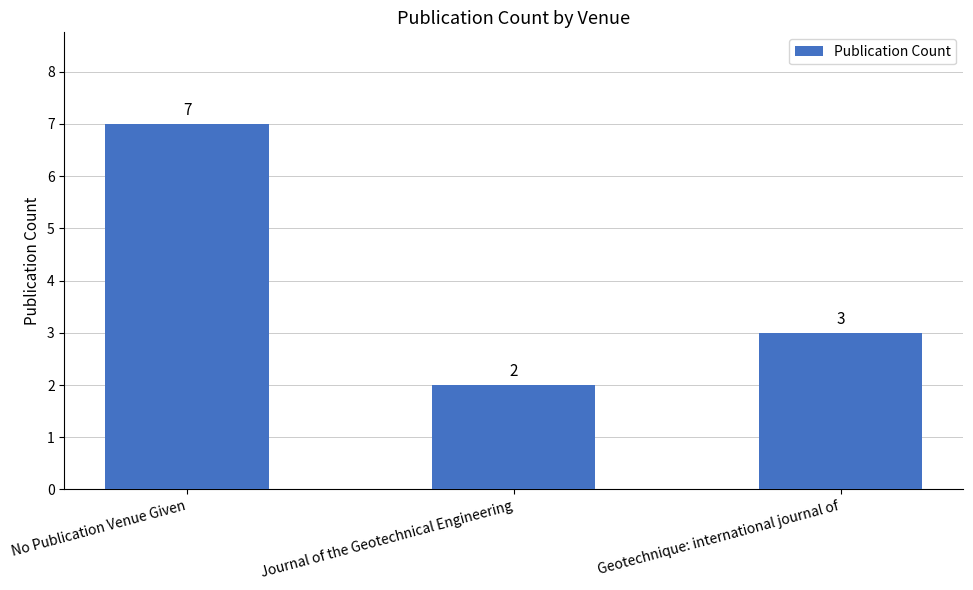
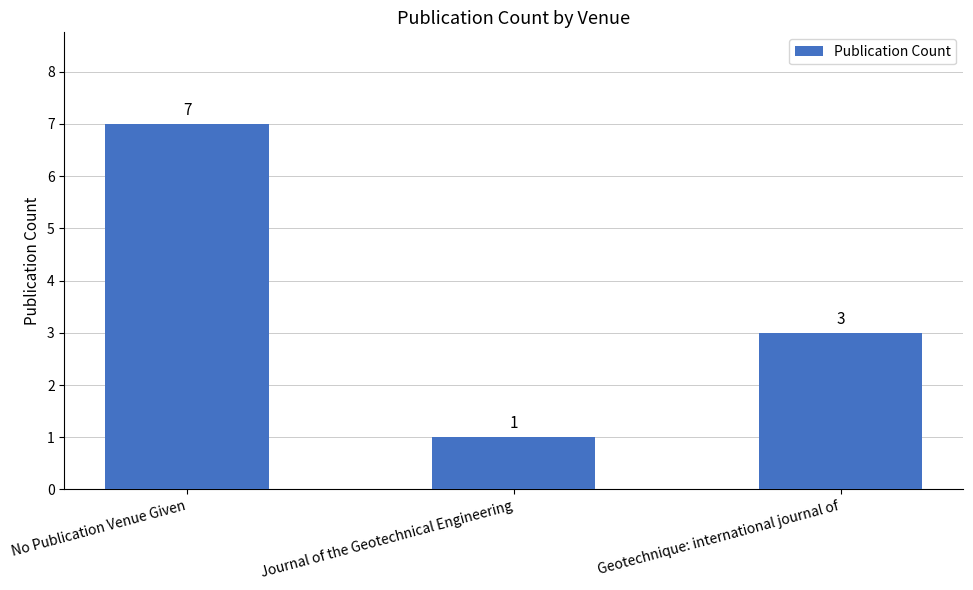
  {
    "No Publication Venue Given": 7,
-   "Journal of the Geotechnical Engineering": 2,
+   "Journal of the Geotechnical Engineering": 1,
    "Geotechnique: international journal of": 3
  }
